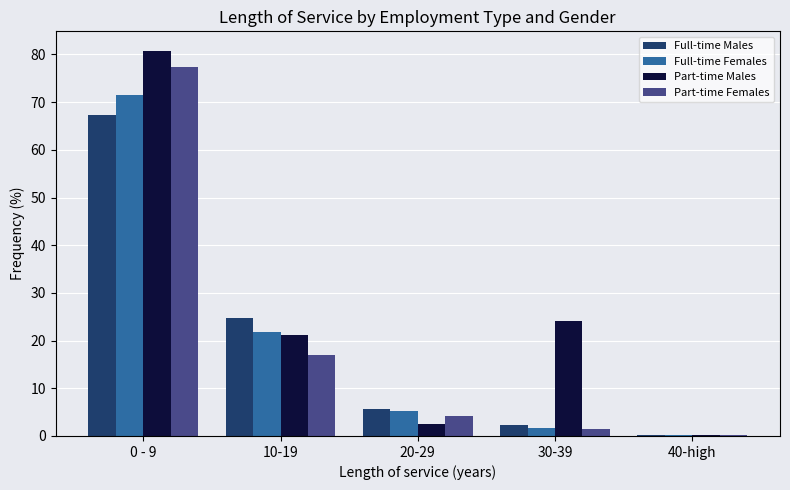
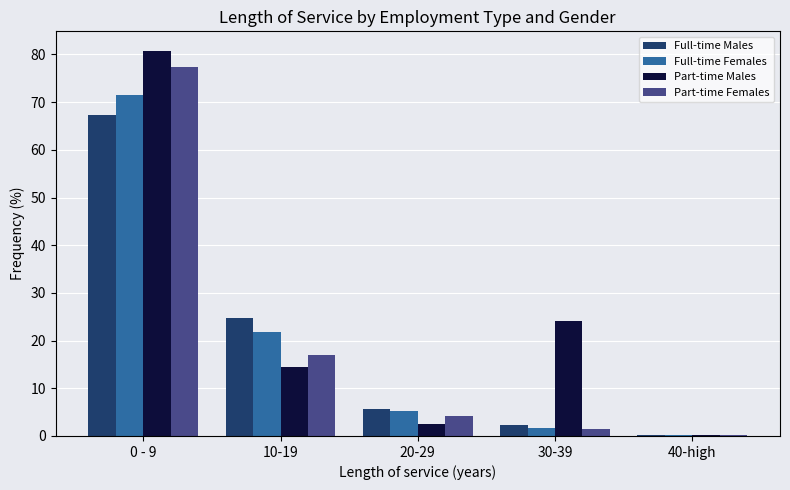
  {
    "Part-time Males": {
      "0 - 9": 81,
-     "10-19": 21,
+     "10-19": 14,
      "20-29": 3,
      "30-39": 24
    }
  }
